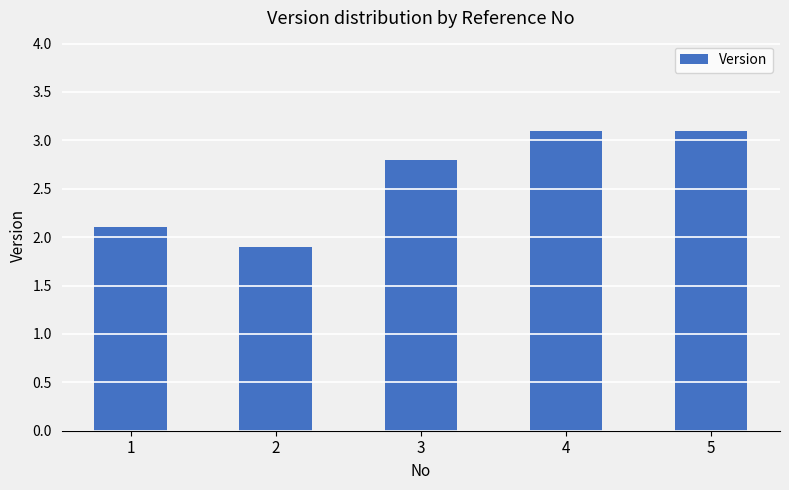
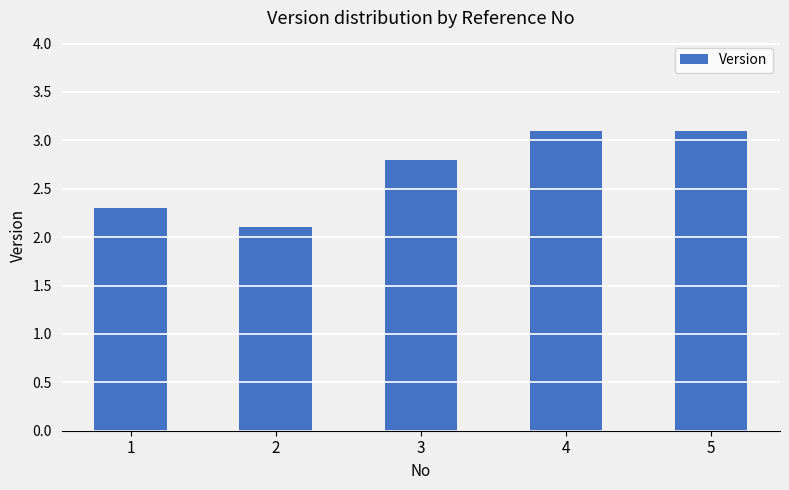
  {
-   "1": 2.1,
-   "2": 1.9,
+   "1": 2.3,
+   "2": 2.1,
    "3": 2.8,
    "4": 3.1,
    "5": 3.1
  }
